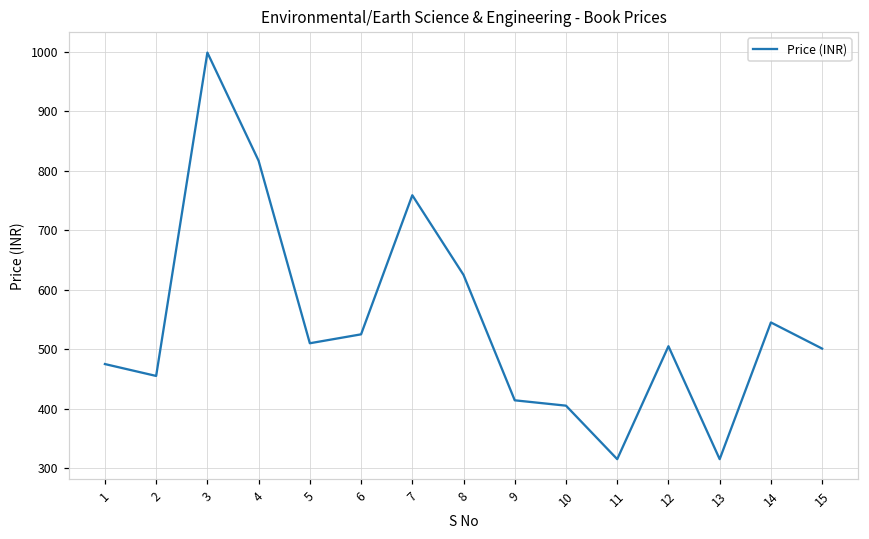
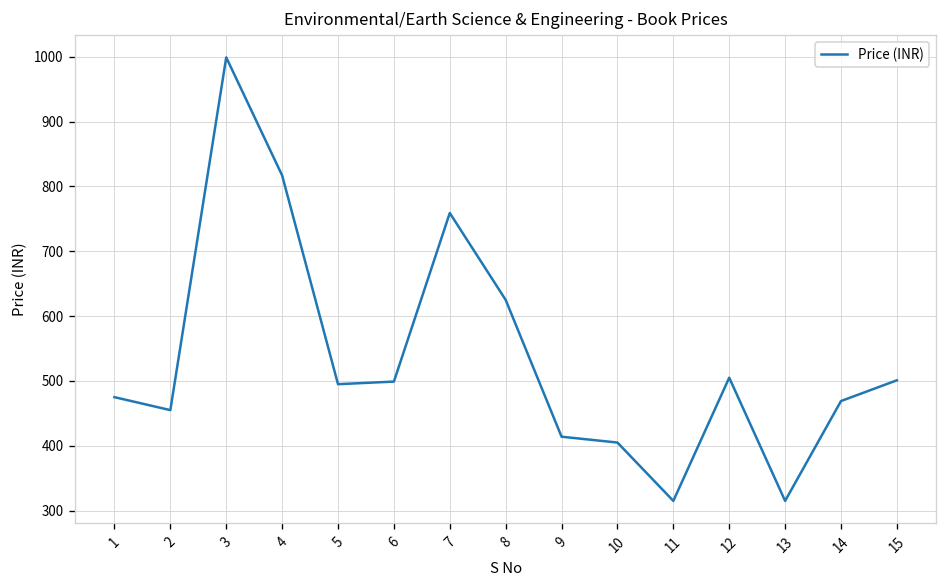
  {
    "1": 480,
    "2": 460,
    "3": 1000,
    "4": 820,
-   "5": 510,
-   "6": 530,
+   "5": 500,
+   "6": 500,
    "7": 760,
    "8": 630,
    "9": 410,
    "10": 410,
    "11": 320,
    "12": 510,
    "13": 320,
-   "14": 550,
+   "14": 470,
    "15": 500
  }
